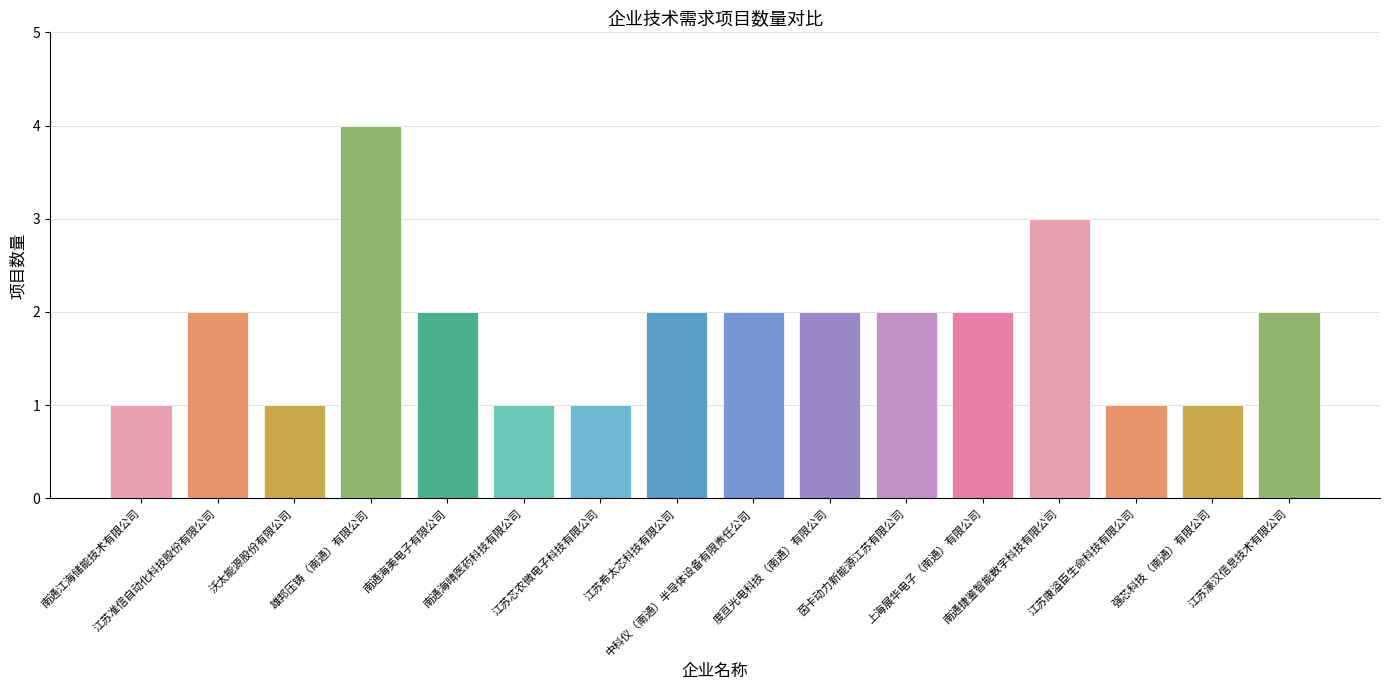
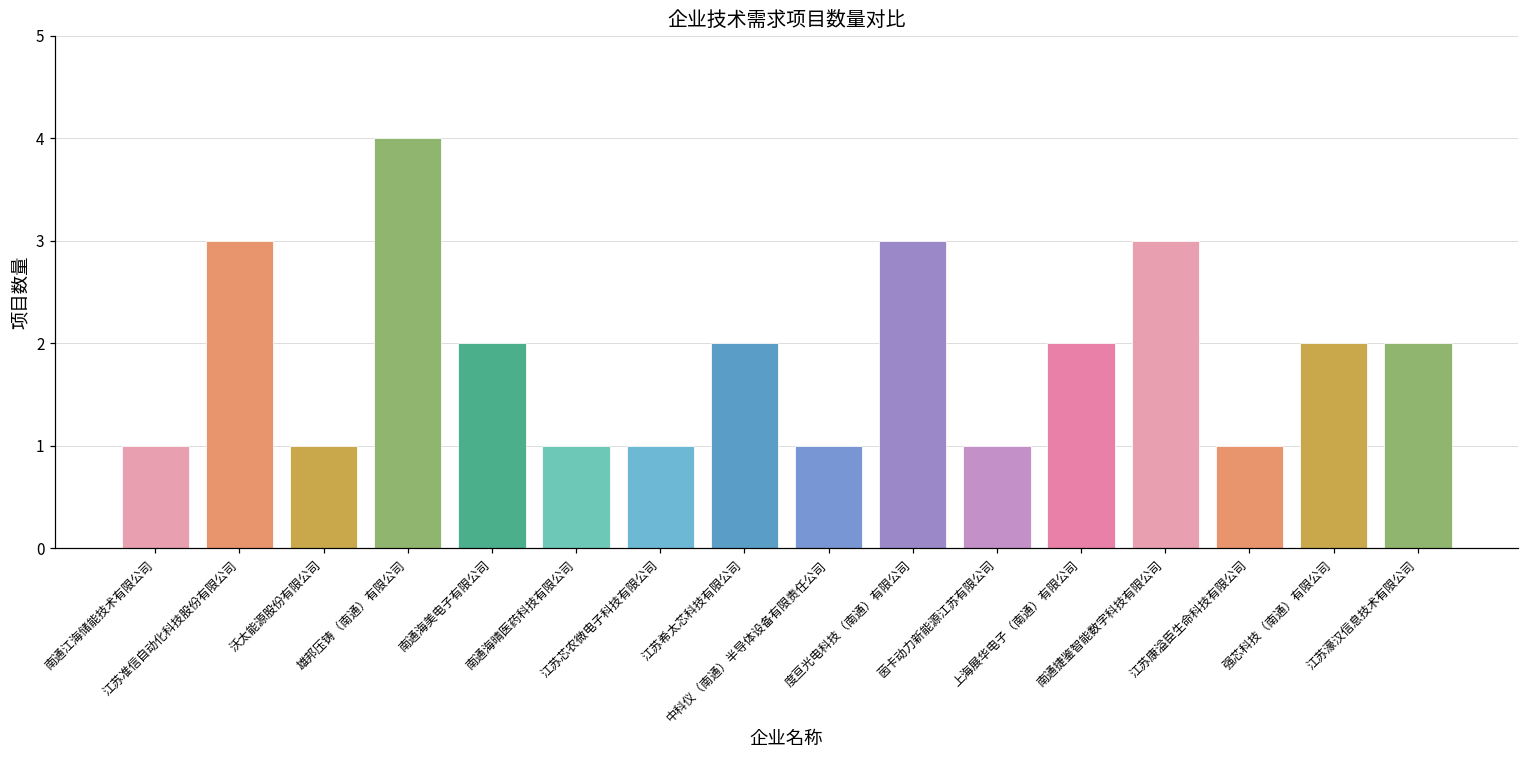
  {
    "南通江海储能技术有限公司": 1,
-   "江苏准信自动化科技股份有限公司": 2,
+   "江苏准信自动化科技股份有限公司": 3,
    "沃太能源股份有限公司": 1,
    "雄邦压铸（南通）有限公司": 4,
    "南通海美电子有限公司": 2,
    "南通海晴医药科技有限公司": 1,
    "江苏芯农微电子科技有限公司": 1,
    "江苏希太芯科技有限公司": 2,
-   "中科仪（南通）半导体设备有限责任公司": 2,
-   "度亘光电科技（南通）有限公司": 2,
-   "茵卡动力新能源江苏有限公司": 2,
+   "中科仪（南通）半导体设备有限责任公司": 1,
+   "度亘光电科技（南通）有限公司": 3,
+   "茵卡动力新能源江苏有限公司": 1,
    "上海展华电子（南通）有限公司": 2,
    "南通捷鉴智能数字科技有限公司": 3,
    "江苏康溢臣生命科技有限公司": 1,
-   "强芯科技（南通）有限公司": 1,
+   "强芯科技（南通）有限公司": 2,
    "江苏濠汉信息技术有限公司": 2
  }
